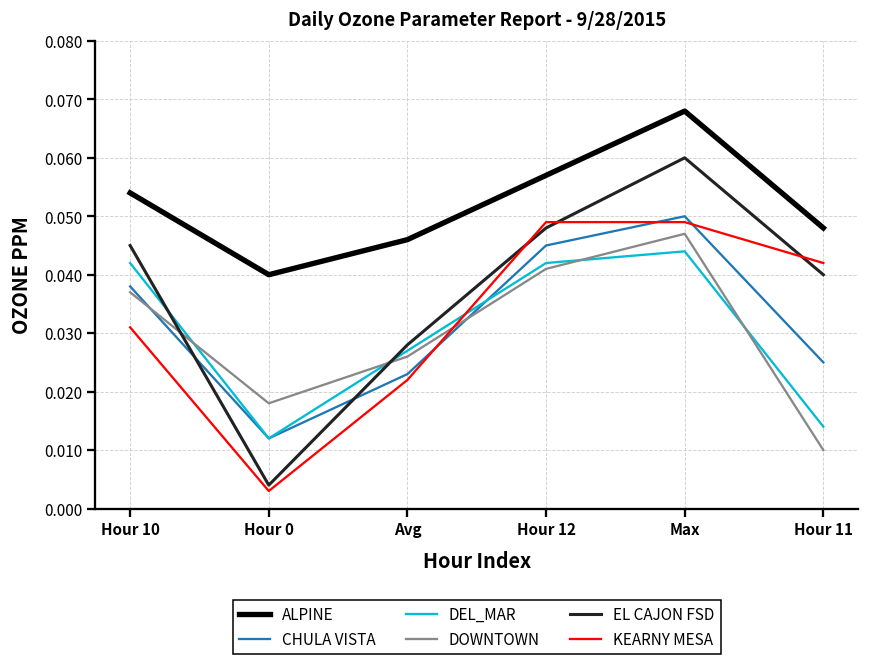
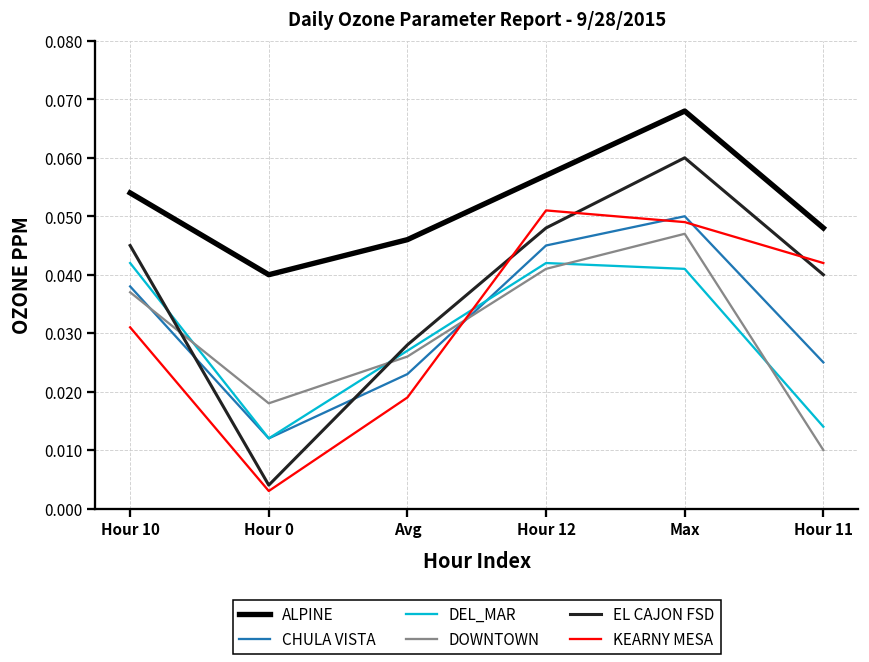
  {
    "CHULA VISTA": {
      "Hour 10": 0.038,
      "Avg": 0.023,
      "Hour 12": 0.045,
      "Max": 0.050,
      "Hour 11": 0.025
    },
    "DEL_MAR": {
      "Hour 10": 0.042,
      "Avg": 0.027,
      "Hour 12": 0.042,
-     "Max": 0.044,
+     "Max": 0.041,
      "Hour 11": 0.014
    },
    "DOWNTOWN": {
      "Hour 10": 0.037,
      "Hour 0": 0.018,
      "Avg": 0.026,
      "Hour 12": 0.041,
      "Max": 0.047,
      "Hour 11": 0.010
    },
    "KEARNY MESA": {
      "Hour 10": 0.031,
      "Hour 0": 0.003,
-     "Avg": 0.022,
-     "Hour 12": 0.049,
+     "Avg": 0.019,
+     "Hour 12": 0.051,
      "Max": 0.049,
      "Hour 11": 0.042
    }
  }
